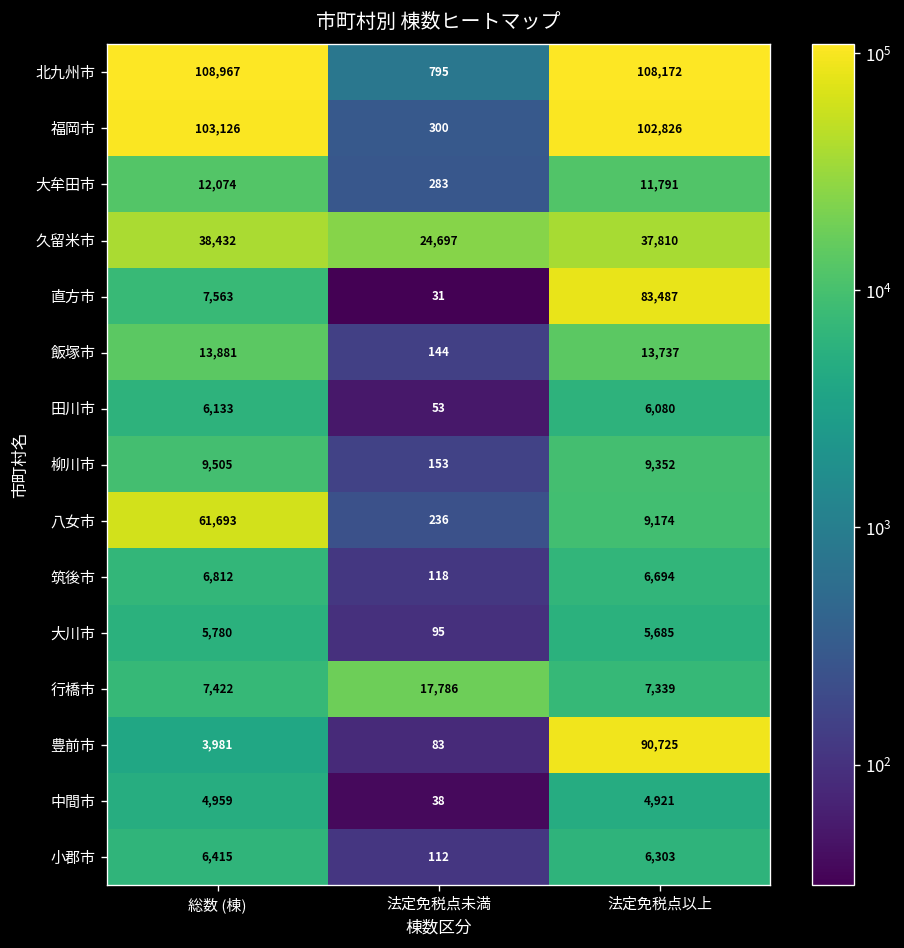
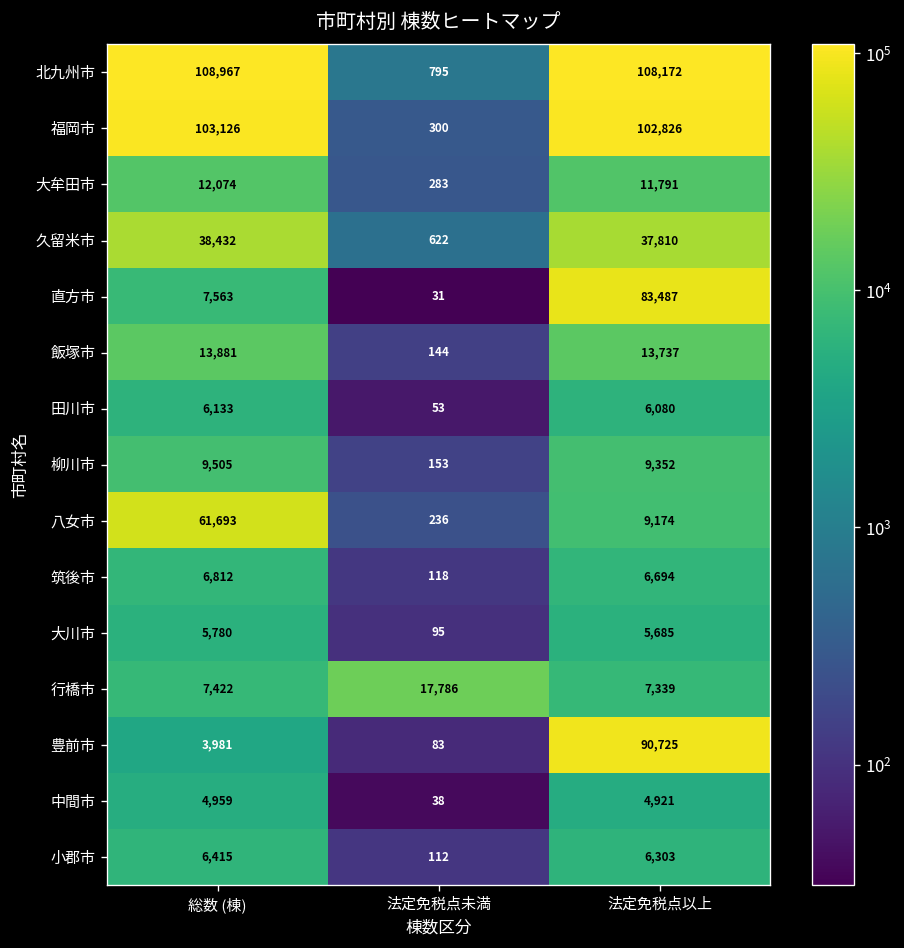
  {
    "北九州市": {
      "総数 (棟)": "108,967",
      "法定免税点未満": "795",
      "法定免税点以上": "108,172"
    },
    "福岡市": {
      "総数 (棟)": "103,126",
      "法定免税点未満": "300",
      "法定免税点以上": "102,826"
    },
    "大牟田市": {
      "総数 (棟)": "12,074",
      "法定免税点未満": "283",
      "法定免税点以上": "11,791"
    },
    "久留米市": {
      "総数 (棟)": "38,432",
-     "法定免税点未満": "24,697",
+     "法定免税点未満": "622",
      "法定免税点以上": "37,810"
    },
    "直方市": {
      "総数 (棟)": "7,563",
      "法定免税点未満": "31",
      "法定免税点以上": "83,487"
    },
    "飯塚市": {
      "総数 (棟)": "13,881",
      "法定免税点未満": "144",
      "法定免税点以上": "13,737"
    },
    "田川市": {
      "総数 (棟)": "6,133",
      "法定免税点未満": "53",
      "法定免税点以上": "6,080"
    },
    "柳川市": {
      "総数 (棟)": "9,505",
      "法定免税点未満": "153",
      "法定免税点以上": "9,352"
    },
    "八女市": {
      "総数 (棟)": "61,693",
      "法定免税点未満": "236",
      "法定免税点以上": "9,174"
    },
    "筑後市": {
      "総数 (棟)": "6,812",
      "法定免税点未満": "118",
      "法定免税点以上": "6,694"
    },
    "大川市": {
      "総数 (棟)": "5,780",
      "法定免税点未満": "95",
      "法定免税点以上": "5,685"
    },
    "行橋市": {
      "総数 (棟)": "7,422",
      "法定免税点未満": "17,786",
      "法定免税点以上": "7,339"
    },
    "豊前市": {
      "総数 (棟)": "3,981",
      "法定免税点未満": "83",
      "法定免税点以上": "90,725"
    },
    "中間市": {
      "総数 (棟)": "4,959",
      "法定免税点未満": "38",
      "法定免税点以上": "4,921"
    },
    "小郡市": {
      "総数 (棟)": "6,415",
      "法定免税点未満": "112",
      "法定免税点以上": "6,303"
    }
  }
